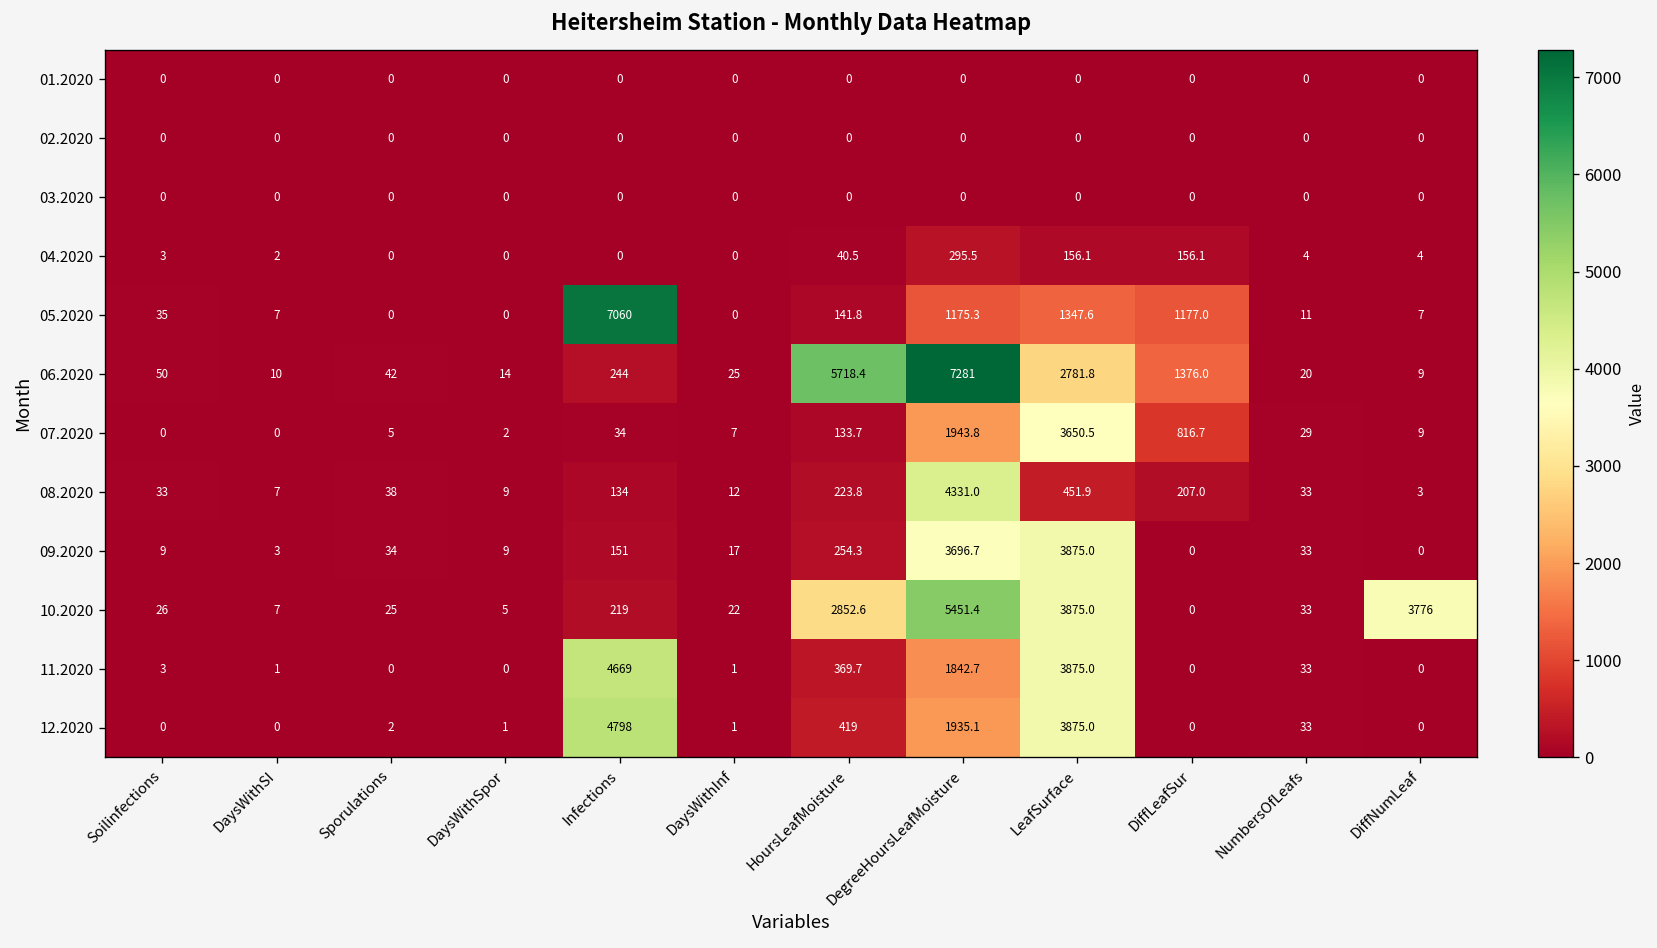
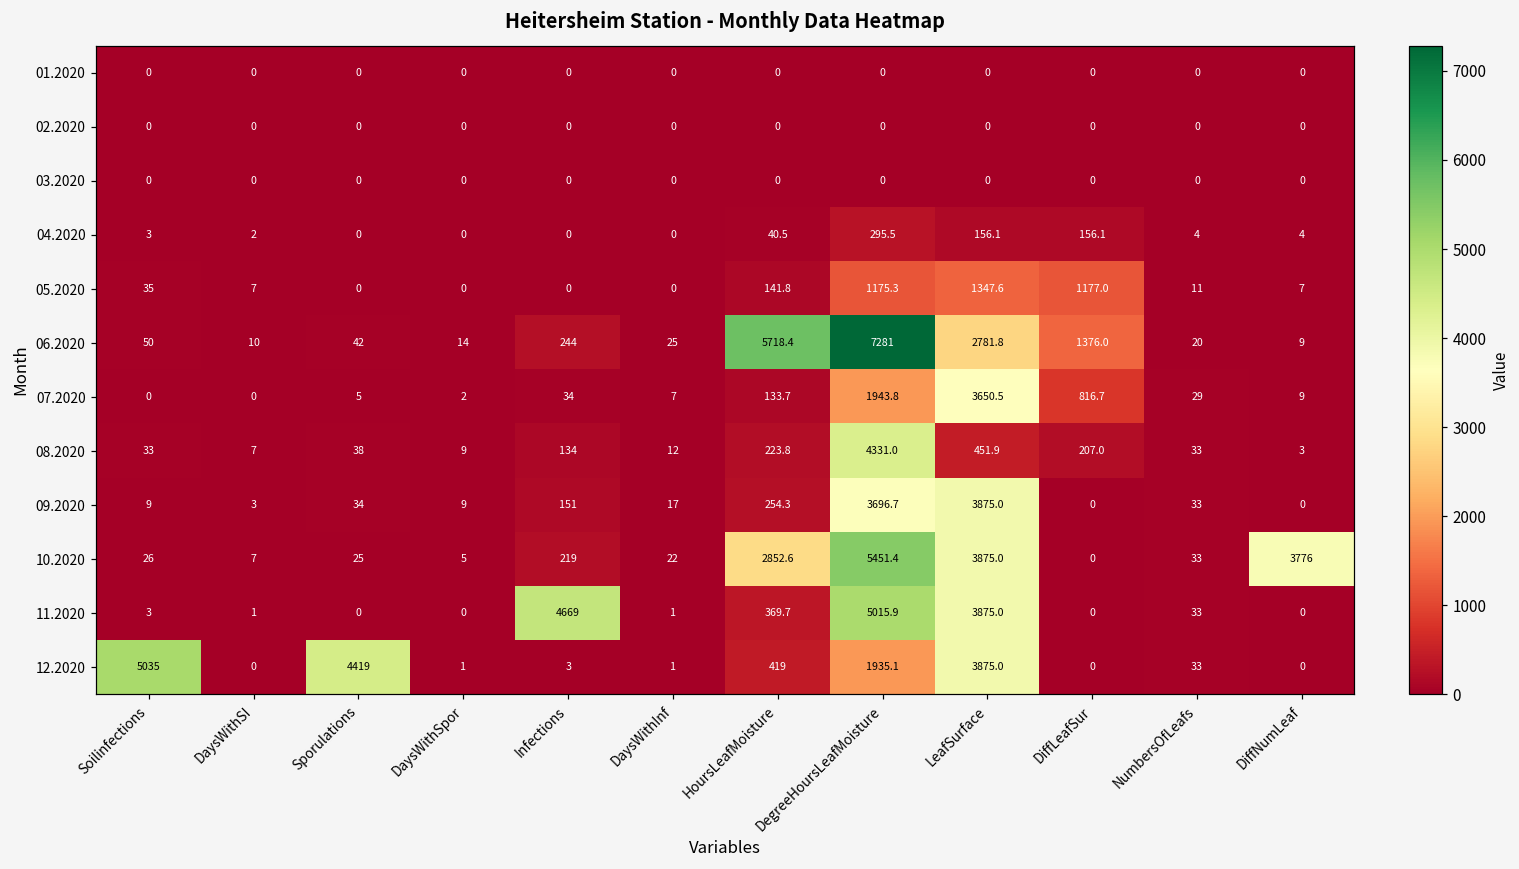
  {
    "01.2020": {
      "Soilinfections": 0,
      "DaysWithSI": 0,
      "Sporulations": 0,
      "DaysWithSpor": 0,
      "Infections": 0,
      "DaysWithInf": 0,
      "HoursLeafMoisture": 0,
      "DegreeHoursLeafMoisture": 0,
      "LeafSurface": 0,
      "DiffLeafSur": 0,
      "NumbersOfLeafs": 0,
      "DiffNumLeaf": 0
    },
    "02.2020": {
      "Soilinfections": 0,
      "DaysWithSI": 0,
      "Sporulations": 0,
      "DaysWithSpor": 0,
      "Infections": 0,
      "DaysWithInf": 0,
      "HoursLeafMoisture": 0,
      "DegreeHoursLeafMoisture": 0,
      "LeafSurface": 0,
      "DiffLeafSur": 0,
      "NumbersOfLeafs": 0,
      "DiffNumLeaf": 0
    },
    "03.2020": {
      "Soilinfections": 0,
      "DaysWithSI": 0,
      "Sporulations": 0,
      "DaysWithSpor": 0,
      "Infections": 0,
      "DaysWithInf": 0,
      "HoursLeafMoisture": 0,
      "DegreeHoursLeafMoisture": 0,
      "LeafSurface": 0,
      "DiffLeafSur": 0,
      "NumbersOfLeafs": 0,
      "DiffNumLeaf": 0
    },
    "04.2020": {
      "Soilinfections": 3,
      "DaysWithSI": 2,
      "Sporulations": 0,
      "DaysWithSpor": 0,
      "Infections": 0,
      "DaysWithInf": 0,
      "HoursLeafMoisture": 40.5,
      "DegreeHoursLeafMoisture": 295.5,
      "LeafSurface": 156.1,
      "DiffLeafSur": 156.1,
      "NumbersOfLeafs": 4,
      "DiffNumLeaf": 4
    },
    "05.2020": {
      "Soilinfections": 35,
      "DaysWithSI": 7,
      "Sporulations": 0,
      "DaysWithSpor": 0,
-     "Infections": 7060,
+     "Infections": 0,
      "DaysWithInf": 0,
      "HoursLeafMoisture": 141.8,
      "DegreeHoursLeafMoisture": 1175.3,
      "LeafSurface": 1347.6,
      "DiffLeafSur": 1177.0,
      "NumbersOfLeafs": 11,
      "DiffNumLeaf": 7
    },
    "06.2020": {
      "Soilinfections": 50,
      "DaysWithSI": 10,
      "Sporulations": 42,
      "DaysWithSpor": 14,
      "Infections": 244,
      "DaysWithInf": 25,
      "HoursLeafMoisture": 5718.4,
      "DegreeHoursLeafMoisture": 7281,
      "LeafSurface": 2781.8,
      "DiffLeafSur": 1376.0,
      "NumbersOfLeafs": 20,
      "DiffNumLeaf": 9
    },
    "07.2020": {
      "Soilinfections": 0,
      "DaysWithSI": 0,
      "Sporulations": 5,
      "DaysWithSpor": 2,
      "Infections": 34,
      "DaysWithInf": 7,
      "HoursLeafMoisture": 133.7,
      "DegreeHoursLeafMoisture": 1943.8,
      "LeafSurface": 3650.5,
      "DiffLeafSur": 816.7,
      "NumbersOfLeafs": 29,
      "DiffNumLeaf": 9
    },
    "08.2020": {
      "Soilinfections": 33,
      "DaysWithSI": 7,
      "Sporulations": 38,
      "DaysWithSpor": 9,
      "Infections": 134,
      "DaysWithInf": 12,
      "HoursLeafMoisture": 223.8,
      "DegreeHoursLeafMoisture": 4331.0,
      "LeafSurface": 451.9,
      "DiffLeafSur": 207.0,
      "NumbersOfLeafs": 33,
      "DiffNumLeaf": 3
    },
    "09.2020": {
      "Soilinfections": 9,
      "DaysWithSI": 3,
      "Sporulations": 34,
      "DaysWithSpor": 9,
      "Infections": 151,
      "DaysWithInf": 17,
      "HoursLeafMoisture": 254.3,
      "DegreeHoursLeafMoisture": 3696.7,
      "LeafSurface": 3875.0,
      "DiffLeafSur": 0,
      "NumbersOfLeafs": 33,
      "DiffNumLeaf": 0
    },
    "10.2020": {
      "Soilinfections": 26,
      "DaysWithSI": 7,
      "Sporulations": 25,
      "DaysWithSpor": 5,
      "Infections": 219,
      "DaysWithInf": 22,
      "HoursLeafMoisture": 2852.6,
      "DegreeHoursLeafMoisture": 5451.4,
      "LeafSurface": 3875.0,
      "DiffLeafSur": 0,
      "NumbersOfLeafs": 33,
      "DiffNumLeaf": 3776
    },
    "11.2020": {
      "Soilinfections": 3,
      "DaysWithSI": 1,
      "Sporulations": 0,
      "DaysWithSpor": 0,
      "Infections": 4669,
      "DaysWithInf": 1,
      "HoursLeafMoisture": 369.7,
-     "DegreeHoursLeafMoisture": 1842.7,
+     "DegreeHoursLeafMoisture": 5015.9,
      "LeafSurface": 3875.0,
      "DiffLeafSur": 0,
      "NumbersOfLeafs": 33,
      "DiffNumLeaf": 0
    },
    "12.2020": {
-     "Soilinfections": 0,
+     "Soilinfections": 5035,
      "DaysWithSI": 0,
-     "Sporulations": 2,
+     "Sporulations": 4419,
      "DaysWithSpor": 1,
-     "Infections": 4798,
+     "Infections": 3,
      "DaysWithInf": 1,
      "HoursLeafMoisture": 419,
      "DegreeHoursLeafMoisture": 1935.1,
      "LeafSurface": 3875.0,
      "DiffLeafSur": 0,
      "NumbersOfLeafs": 33,
      "DiffNumLeaf": 0
    }
  }
